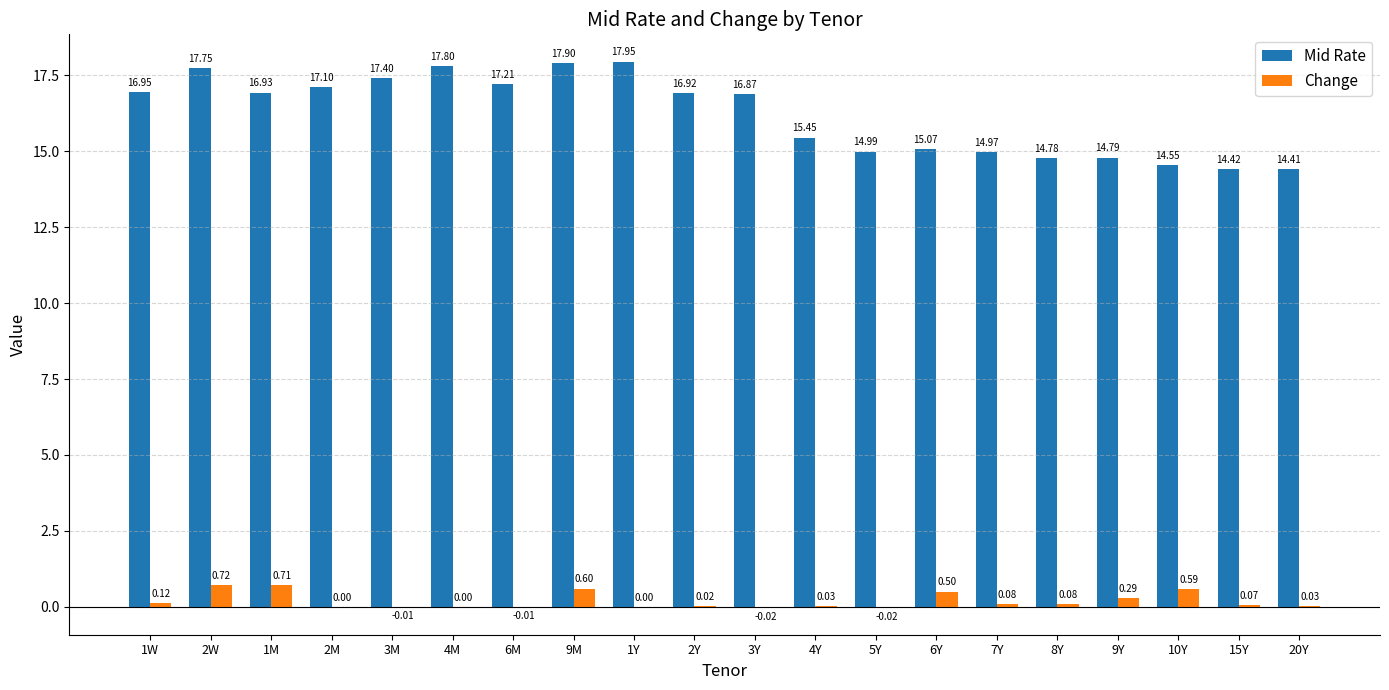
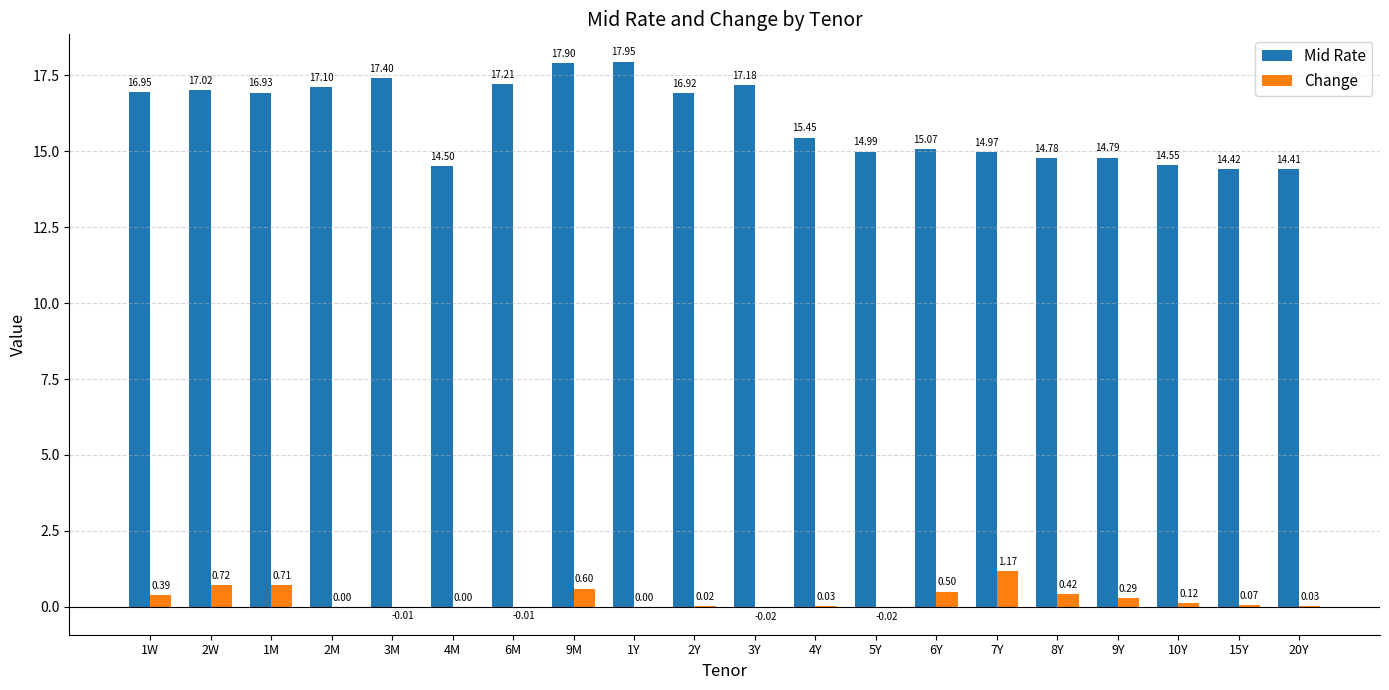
  {
    "Mid Rate": {
      "1W": 16.95,
-     "2W": 17.75,
+     "2W": 17.02,
      "1M": 16.93,
      "2M": 17.10,
      "3M": 17.40,
-     "4M": 17.80,
+     "4M": 14.50,
      "6M": 17.21,
      "9M": 17.90,
      "1Y": 17.95,
      "2Y": 16.92,
-     "3Y": 16.87,
+     "3Y": 17.18,
      "4Y": 15.45,
      "5Y": 14.99,
      "6Y": 15.07,
      "7Y": 14.97,
      "8Y": 14.78,
      "9Y": 14.79,
      "10Y": 14.55,
      "15Y": 14.42,
      "20Y": 14.41
    },
    "Change": {
-     "1W": 0.12,
+     "1W": 0.39,
      "2W": 0.72,
      "1M": 0.71,
      "2M": 0.00,
      "3M": -0.01,
      "4M": 0.00,
      "6M": -0.01,
      "9M": 0.60,
      "1Y": 0.00,
      "2Y": 0.02,
      "3Y": -0.02,
      "4Y": 0.03,
      "5Y": -0.02,
      "6Y": 0.50,
-     "7Y": 0.08,
-     "8Y": 0.08,
+     "7Y": 1.17,
+     "8Y": 0.42,
      "9Y": 0.29,
-     "10Y": 0.59,
+     "10Y": 0.12,
      "15Y": 0.07,
      "20Y": 0.03
    }
  }
